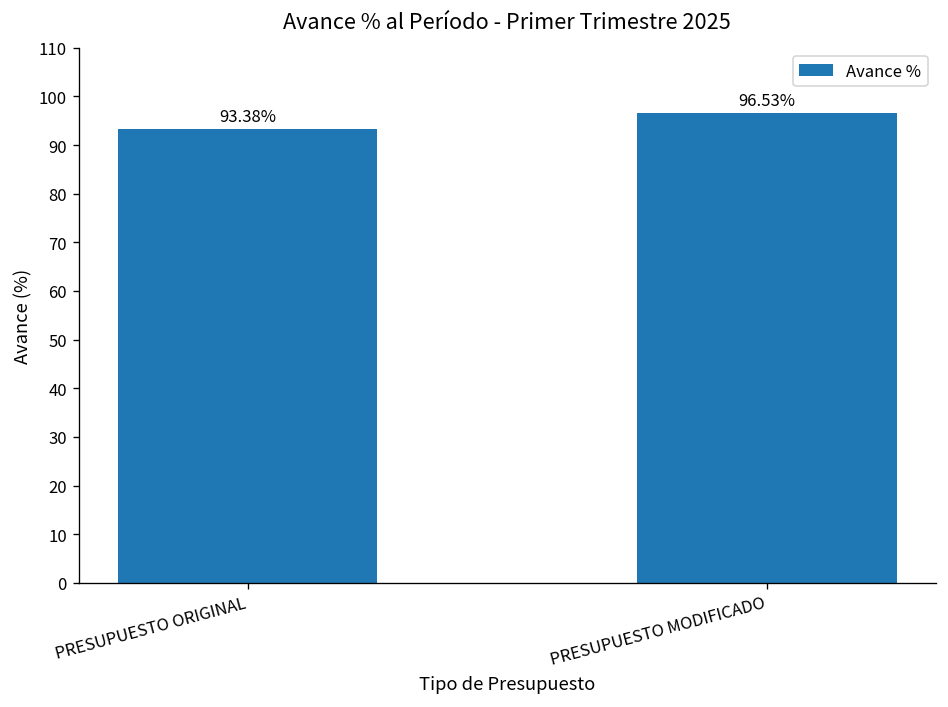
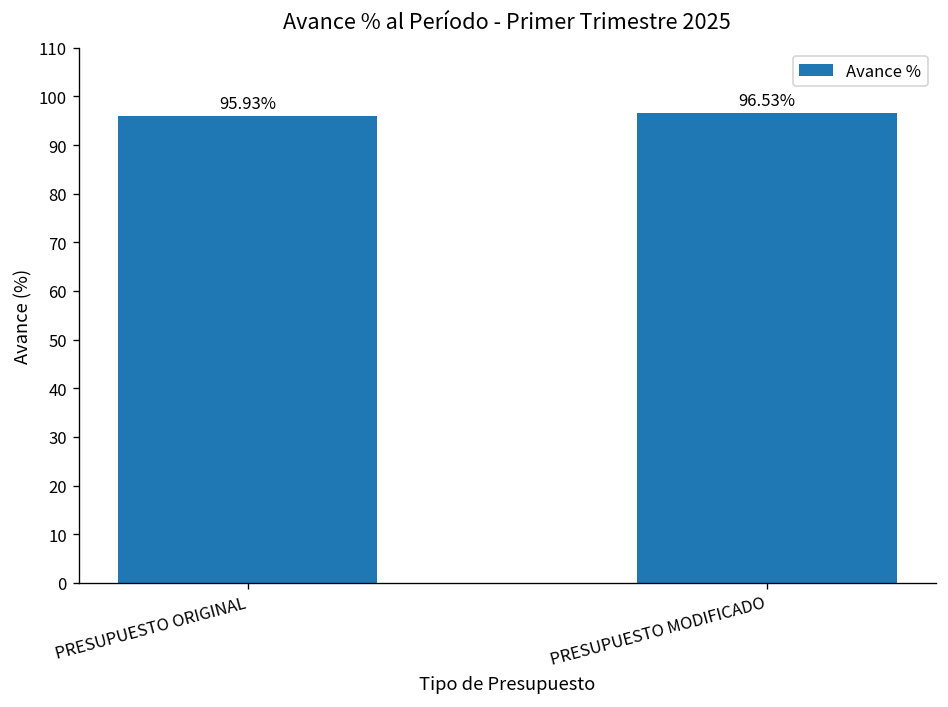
  {
-   "PRESUPUESTO ORIGINAL": "93.38%",
+   "PRESUPUESTO ORIGINAL": "95.93%",
    "PRESUPUESTO MODIFICADO": "96.53%"
  }
